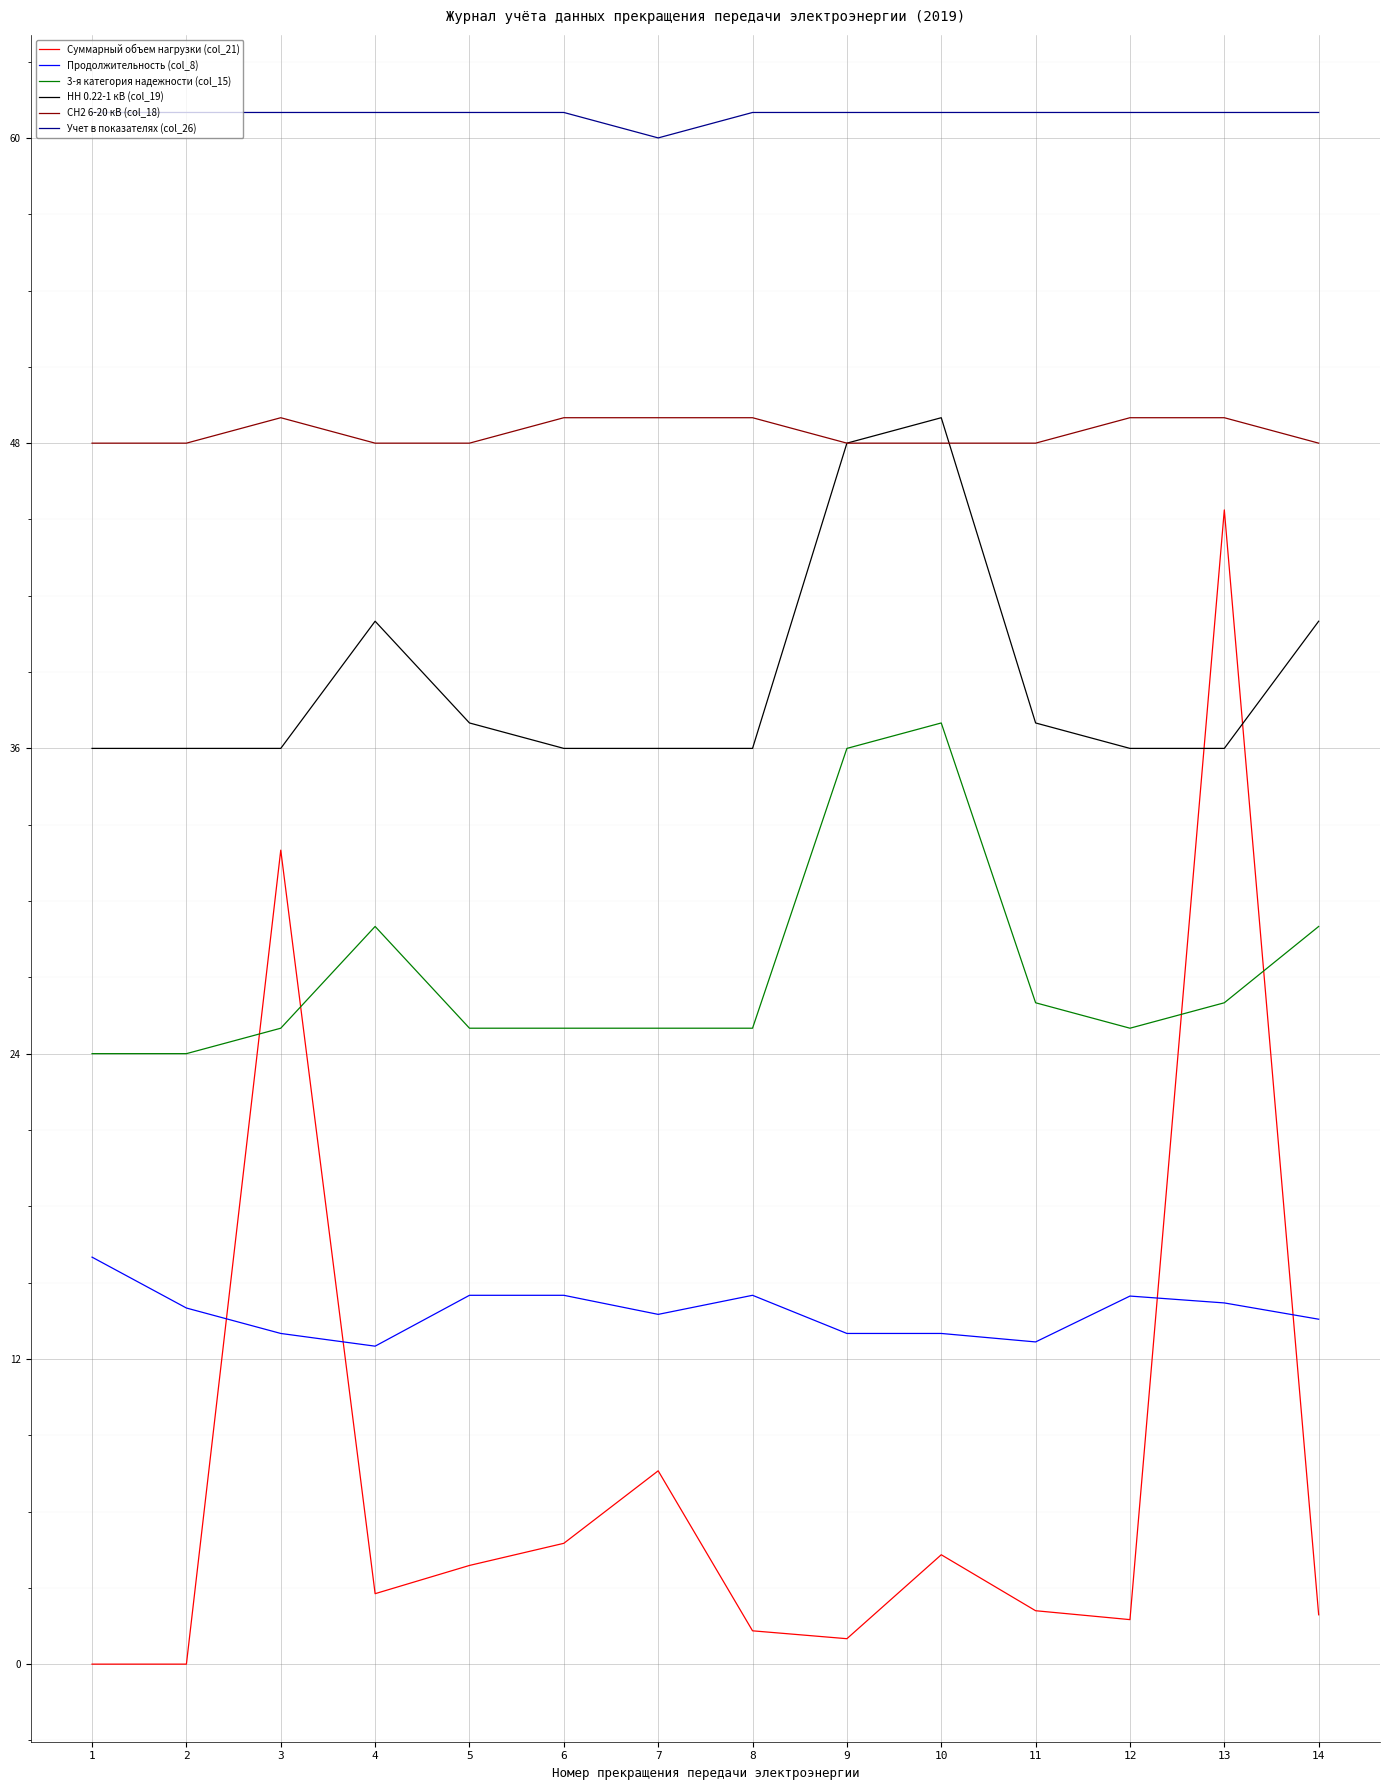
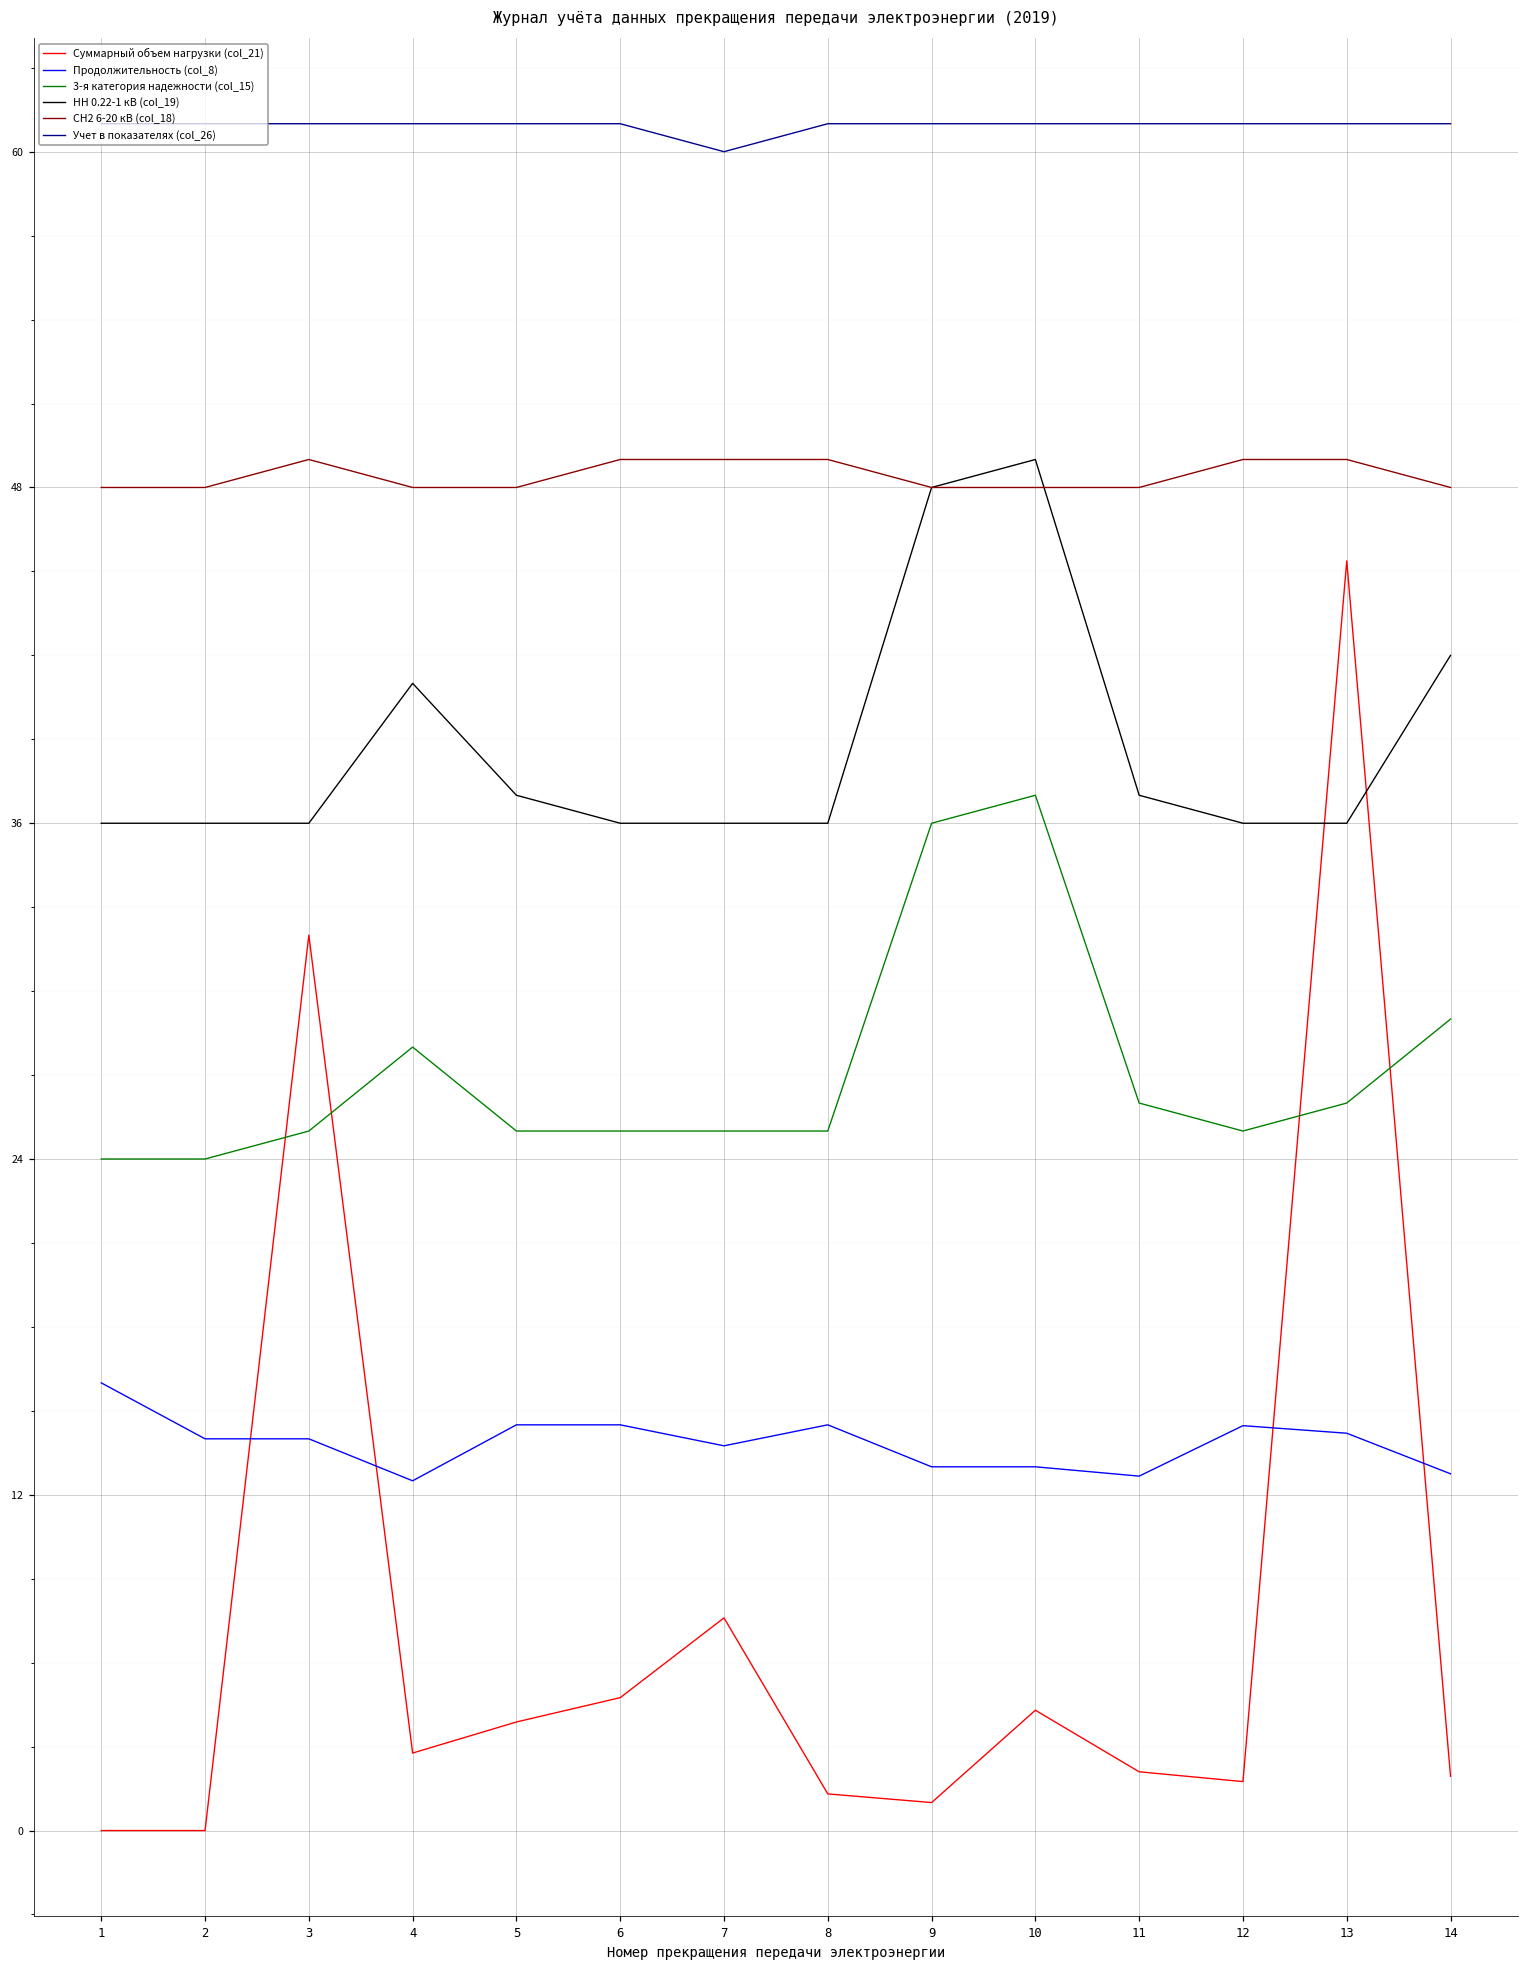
  {
    "Суммарный объем нагрузки (col_21)": {
      "1": 0.0,
      "2": 0.0,
      "3": 32.0,
      "4": 2.8,
      "5": 3.9,
      "6": 4.8,
      "7": 7.6,
      "8": 1.3,
      "9": 1.0,
      "10": 4.3,
      "11": 2.1,
      "12": 1.8,
      "13": 45.4,
      "14": 1.9
    },
    "Продолжительность (col_8)": {
      "1": 16.0,
      "2": 14.0,
-     "3": 13.0,
+     "3": 14.0,
      "4": 12.5,
      "5": 14.5,
      "6": 14.5,
      "7": 13.8,
      "8": 14.5,
      "9": 13.0,
      "10": 13.0,
      "11": 12.7,
      "12": 14.5,
      "13": 14.2,
-     "14": 13.6
+     "14": 12.8
    },
    "3-я категория надежности (col_15)": {
      "1": 24.0,
      "2": 24.0,
      "3": 25.0,
-     "4": 29.0,
+     "4": 28.0,
      "5": 25.0,
      "6": 25.0,
      "7": 25.0,
      "8": 25.0,
      "9": 36.0,
      "10": 37.0,
      "11": 26.0,
      "12": 25.0,
      "13": 26.0,
      "14": 29.0
    },
    "НН 0.22-1 кВ (col_19)": {
      "1": 36.0,
      "2": 36.0,
      "3": 36.0,
      "4": 41.0,
      "5": 37.0,
      "6": 36.0,
      "7": 36.0,
      "8": 36.0,
      "10": 49.0,
      "11": 37.0,
      "12": 36.0,
      "13": 36.0,
-     "14": 41.0
+     "14": 42.0
    },
    "СН2 6-20 кВ (col_18)": {
      "1": 48.0,
      "2": 48.0,
      "3": 49.0,
      "4": 48.0,
      "5": 48.0,
      "6": 49.0,
      "7": 49.0,
      "8": 49.0,
      "10": 48.0,
      "11": 48.0,
      "12": 49.0,
      "13": 49.0,
      "14": 48.0
    },
    "Учет в показателях (col_26)": {
      "3": 61.0,
      "4": 61.0,
      "5": 61.0,
      "6": 61.0,
      "7": 60.0,
      "8": 61.0,
      "9": 61.0,
      "10": 61.0,
      "11": 61.0,
      "12": 61.0,
      "13": 61.0,
      "14": 61.0
    }
  }
